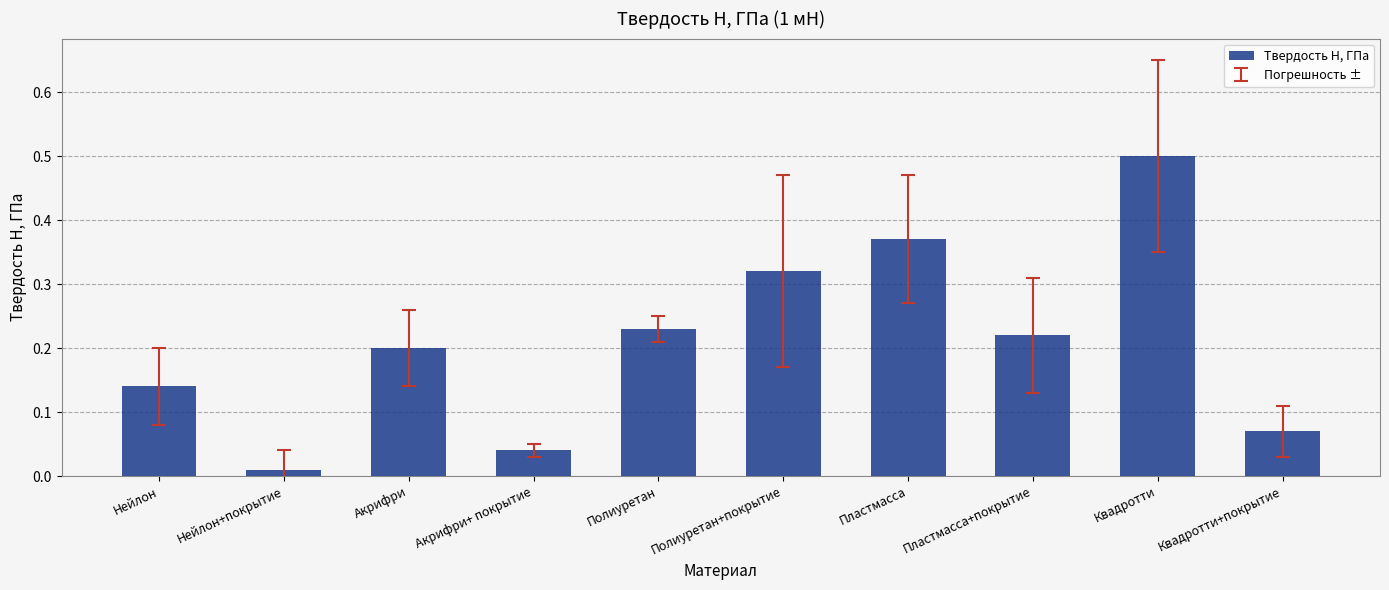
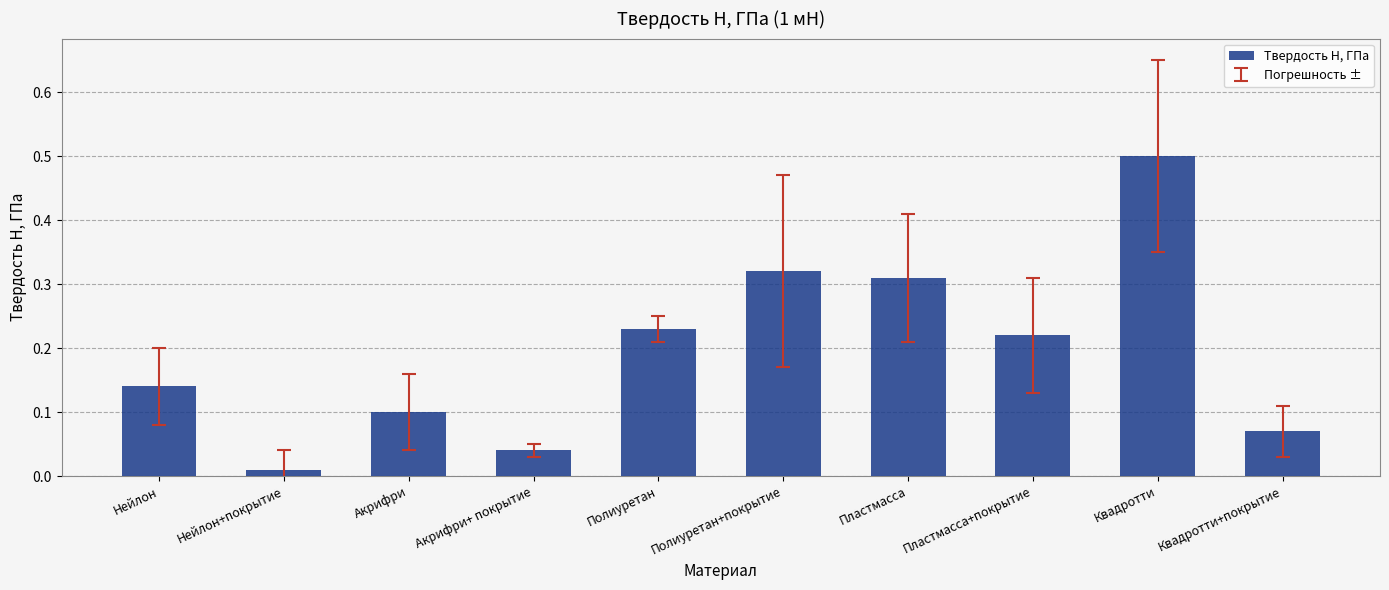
  {
    "Твердость H, ГПа": {
      "Нейлон": 0.14,
      "Нейлон+покрытие": 0.01,
-     "Акрифри": 0.2,
+     "Акрифри": 0.1,
      "Акрифри+ покрытие": 0.04,
      "Полиуретан": 0.23,
      "Полиуретан+покрытие": 0.32,
-     "Пластмасса": 0.37,
+     "Пластмасса": 0.31,
      "Пластмасса+покрытие": 0.22,
      "Квадротти": 0.50,
      "Квадротти+покрытие": 0.07
    }
  }
